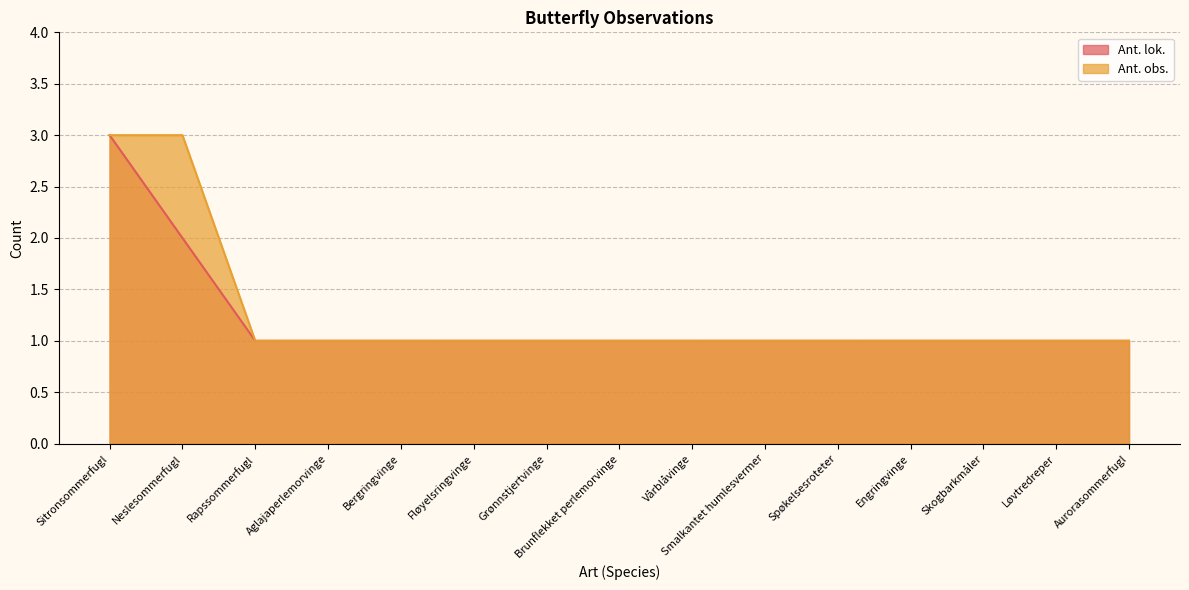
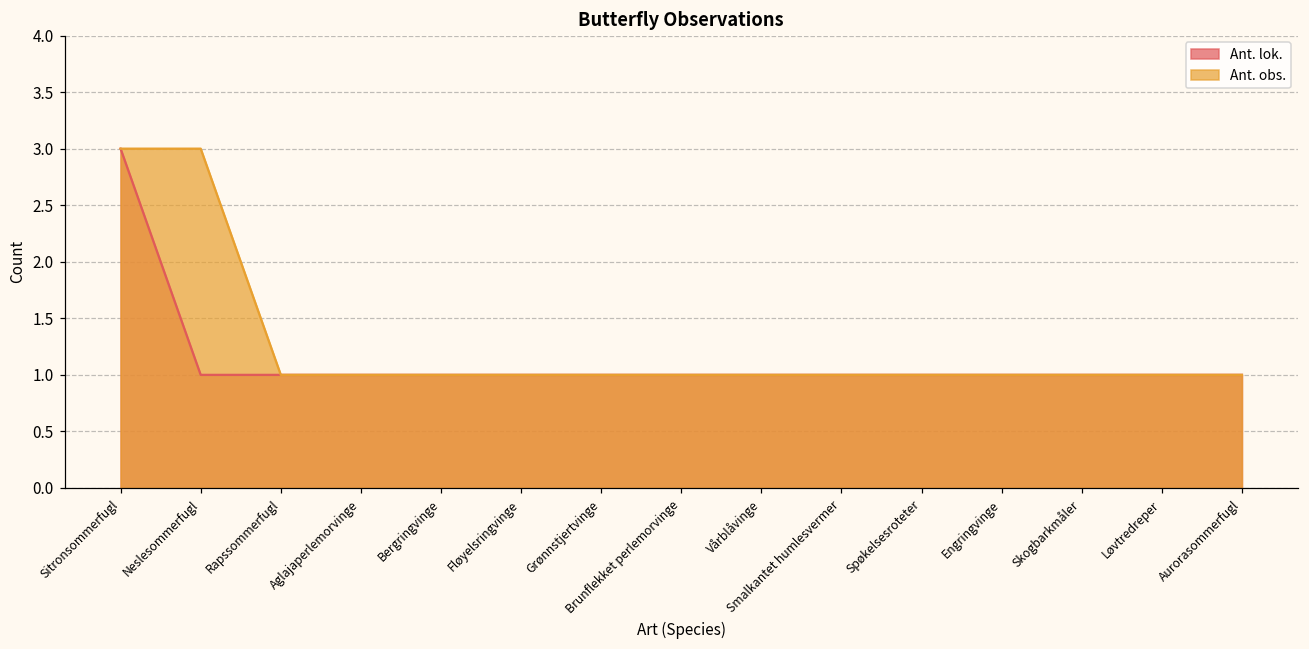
  {
    "Ant. lok.": {
-     "Neslesommerfugl": 2
+     "Neslesommerfugl": 1
    },
    "Ant. obs.": {
      "Neslesommerfugl": 3
    }
  }
